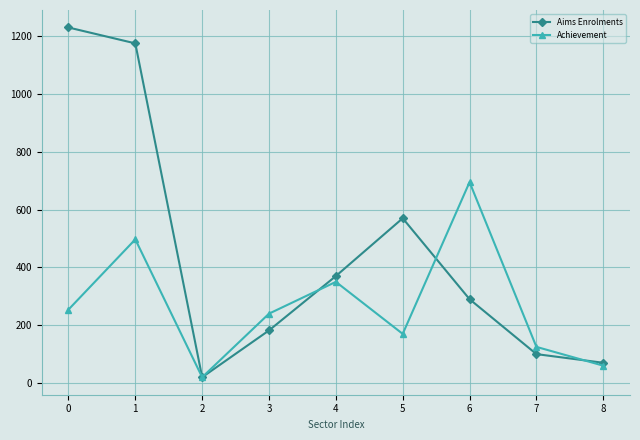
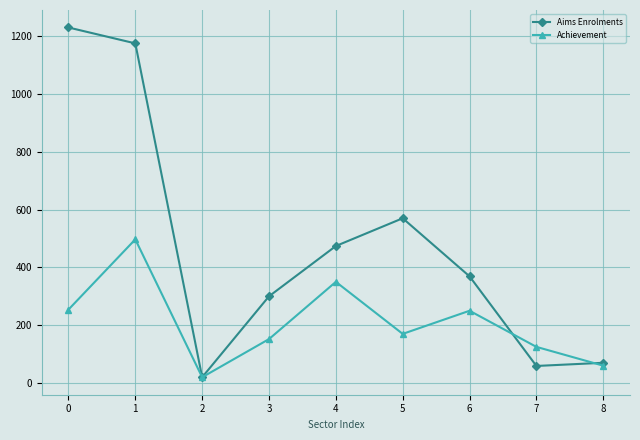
  {
    "Aims Enrolments": {
      "0": 1230,
      "1": 1180,
-     "3": 180,
-     "4": 370,
+     "3": 300,
+     "4": 470,
      "5": 570,
-     "6": 290,
-     "7": 100,
+     "6": 370,
+     "7": 60,
      "8": 70
    },
    "Achievement": {
      "0": 250,
      "1": 500,
-     "3": 240,
+     "3": 150,
      "4": 350,
      "5": 170,
-     "6": 700,
+     "6": 250,
      "7": 130,
      "8": 60
    }
  }
